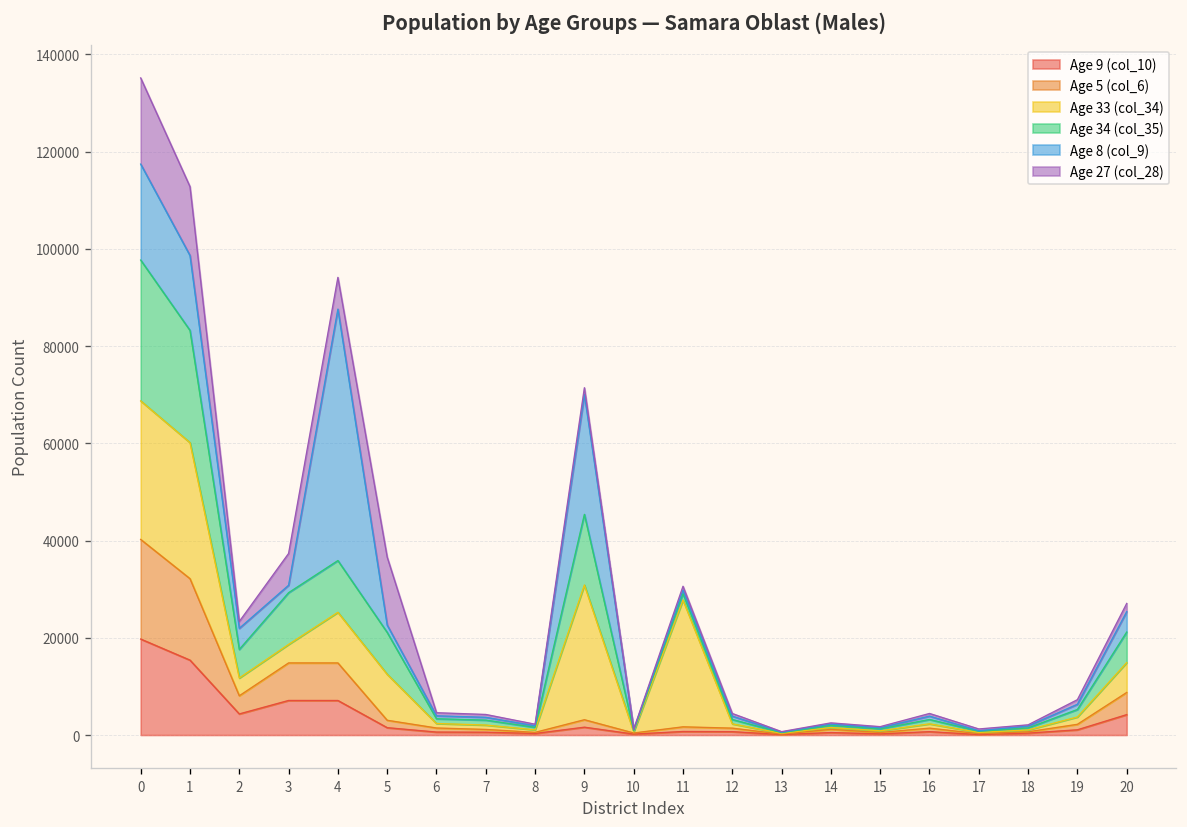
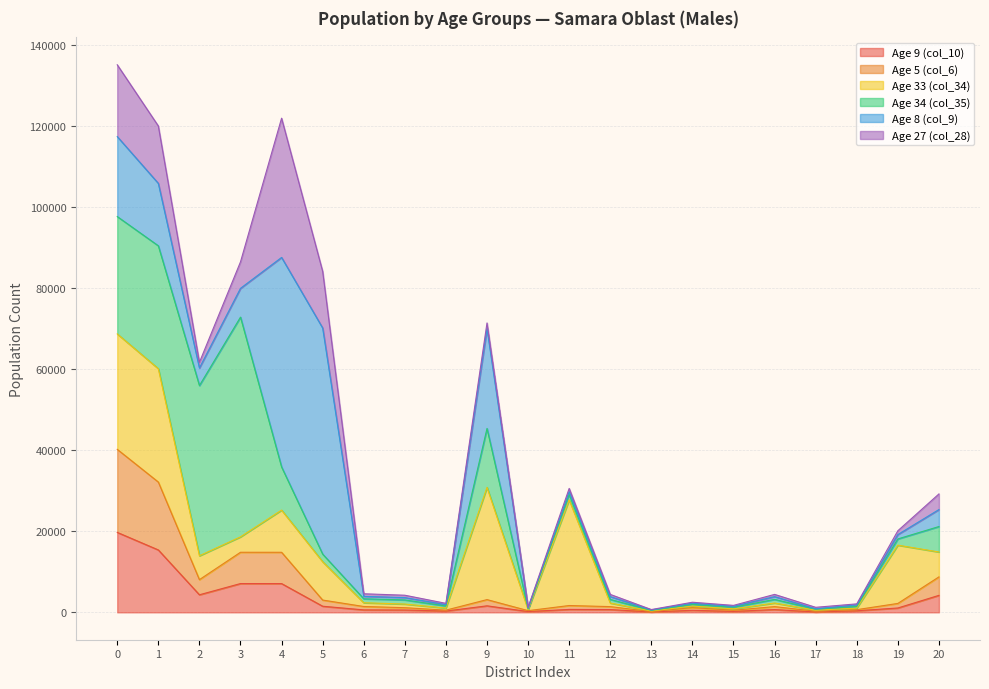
  {
    "Age 33 (col_34)": {
      "0": 28000,
      "1": 28000,
-     "2": 4000,
+     "2": 6000,
      "3": 4000,
      "4": 10000,
      "5": 9000,
      "6": 1000,
      "7": 1000,
      "9": 28000,
      "11": 26000,
      "12": 1000,
      "16": 1000,
-     "19": 2000,
+     "19": 14000,
      "20": 6000
    },
    "Age 34 (col_35)": {
      "0": 29000,
-     "1": 23000,
-     "2": 6000,
-     "3": 11000,
+     "1": 30000,
+     "2": 42000,
+     "3": 54000,
      "4": 11000,
-     "5": 9000,
+     "5": 2000,
      "9": 15000,
      "11": 1000,
      "12": 1000,
      "16": 1000,
      "19": 2000,
      "20": 6000
    },
    "Age 8 (col_9)": {
      "0": 20000,
      "1": 15000,
      "2": 4000,
-     "3": 2000,
+     "3": 7000,
      "4": 52000,
-     "5": 2000,
+     "5": 56000,
      "9": 25000,
      "11": 1000,
      "19": 1000,
      "20": 4000
    },
    "Age 27 (col_28)": {
      "0": 18000,
      "1": 14000,
      "2": 1000,
      "3": 7000,
-     "4": 7000,
+     "4": 34000,
      "5": 14000,
      "9": 1000,
      "11": 1000,
      "19": 1000,
-     "20": 2000
+     "20": 4000
    }
  }
